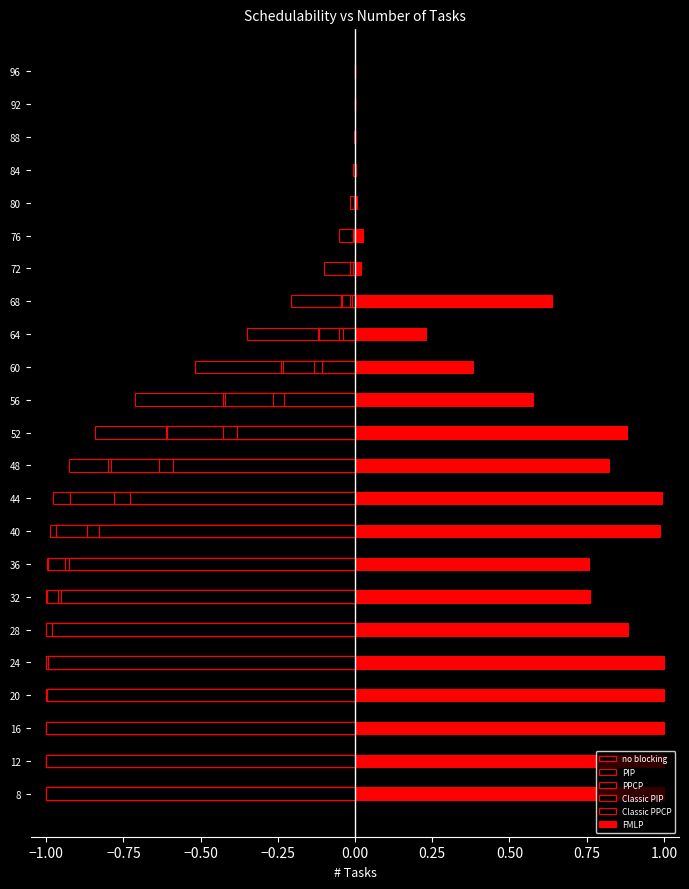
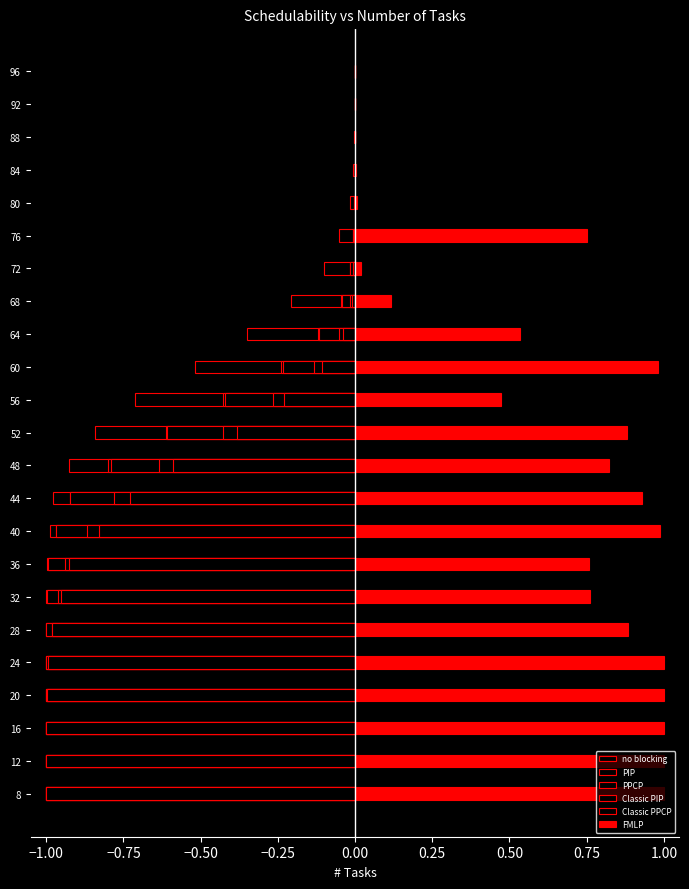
  {
    "FMLP": {
      "96": 0.00,
      "92": 0.00,
-     "76": 0.03,
+     "76": 0.75,
      "72": 0.02,
-     "68": 0.64,
-     "64": 0.23,
-     "60": 0.38,
-     "56": 0.58,
+     "68": 0.11,
+     "64": 0.53,
+     "60": 0.98,
+     "56": 0.47,
      "52": 0.88,
      "48": 0.82,
-     "44": 0.99,
+     "44": 0.93,
      "40": 0.99,
      "36": 0.76,
      "32": 0.76,
      "28": 0.88,
      "24": 1.00,
      "20": 1.00,
      "16": 1.00
    }
  }
